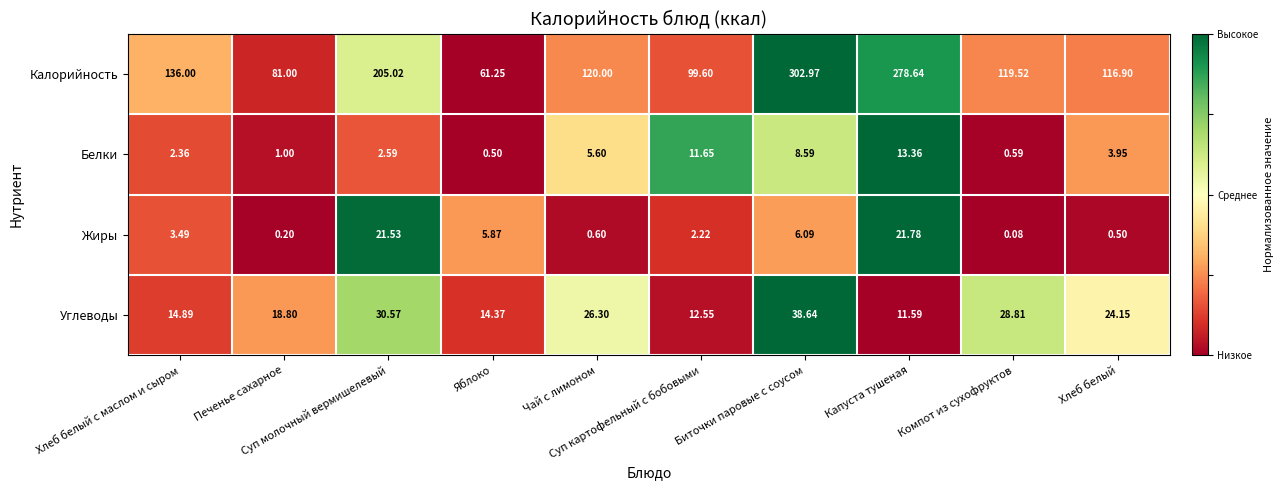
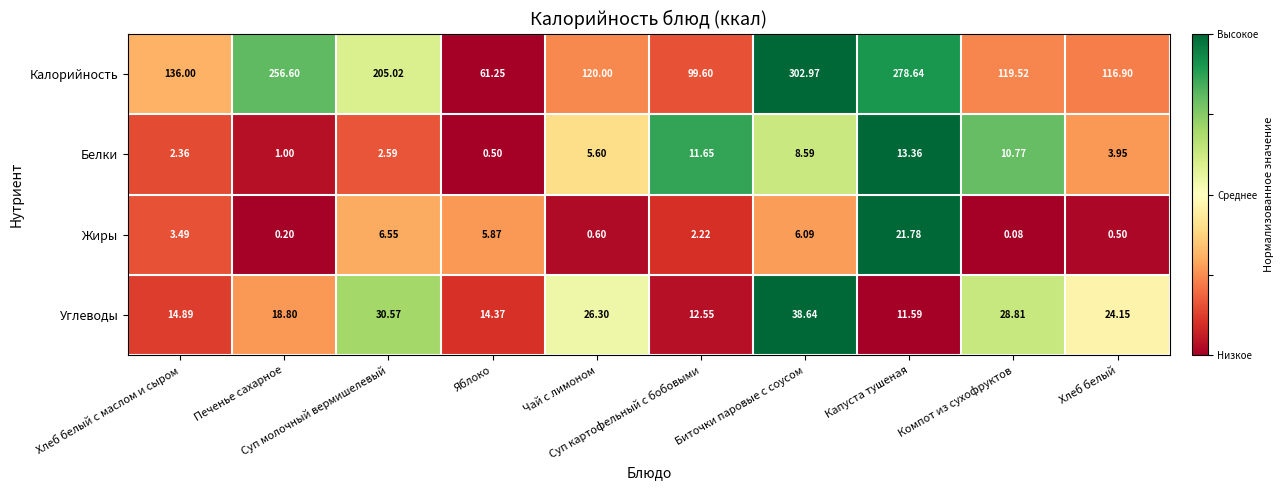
  {
    "Калорийность": {
      "Хлеб белый с маслом и сыром": 136.00,
-     "Печенье сахарное": 81.00,
+     "Печенье сахарное": 256.60,
      "Суп молочный вермишелевый": 205.02,
      "Яблоко": 61.25,
      "Чай с лимоном": 120.00,
      "Суп картофельный с бобовыми": 99.60,
      "Биточки паровые с соусом": 302.97,
      "Капуста тушеная": 278.64,
      "Компот из сухофруктов": 119.52,
      "Хлеб белый": 116.90
    },
    "Белки": {
      "Хлеб белый с маслом и сыром": 2.36,
      "Печенье сахарное": 1.00,
      "Суп молочный вермишелевый": 2.59,
      "Яблоко": 0.50,
      "Чай с лимоном": 5.60,
      "Суп картофельный с бобовыми": 11.65,
      "Биточки паровые с соусом": 8.59,
      "Капуста тушеная": 13.36,
-     "Компот из сухофруктов": 0.59,
+     "Компот из сухофруктов": 10.77,
      "Хлеб белый": 3.95
    },
    "Жиры": {
      "Хлеб белый с маслом и сыром": 3.49,
      "Печенье сахарное": 0.20,
-     "Суп молочный вермишелевый": 21.53,
+     "Суп молочный вермишелевый": 6.55,
      "Яблоко": 5.87,
      "Чай с лимоном": 0.60,
      "Суп картофельный с бобовыми": 2.22,
      "Биточки паровые с соусом": 6.09,
      "Капуста тушеная": 21.78,
      "Компот из сухофруктов": 0.08,
      "Хлеб белый": 0.50
    },
    "Углеводы": {
      "Хлеб белый с маслом и сыром": 14.89,
      "Печенье сахарное": 18.80,
      "Суп молочный вермишелевый": 30.57,
      "Яблоко": 14.37,
      "Чай с лимоном": 26.30,
      "Суп картофельный с бобовыми": 12.55,
      "Биточки паровые с соусом": 38.64,
      "Капуста тушеная": 11.59,
      "Компот из сухофруктов": 28.81,
      "Хлеб белый": 24.15
    }
  }
